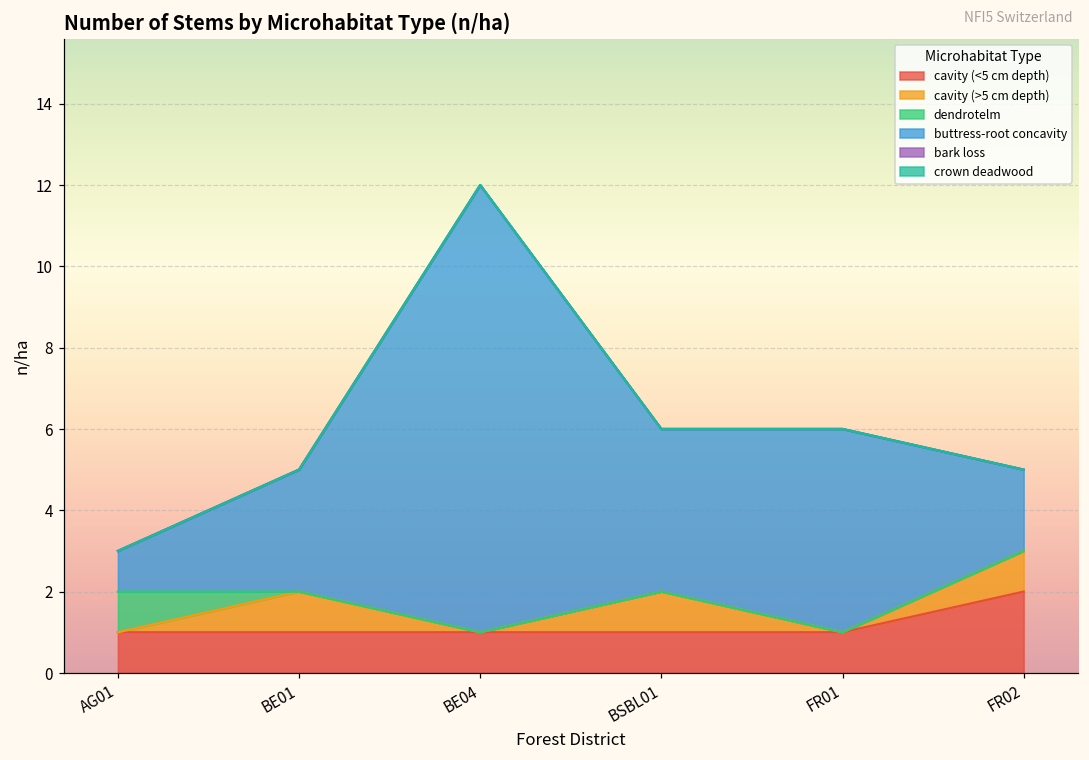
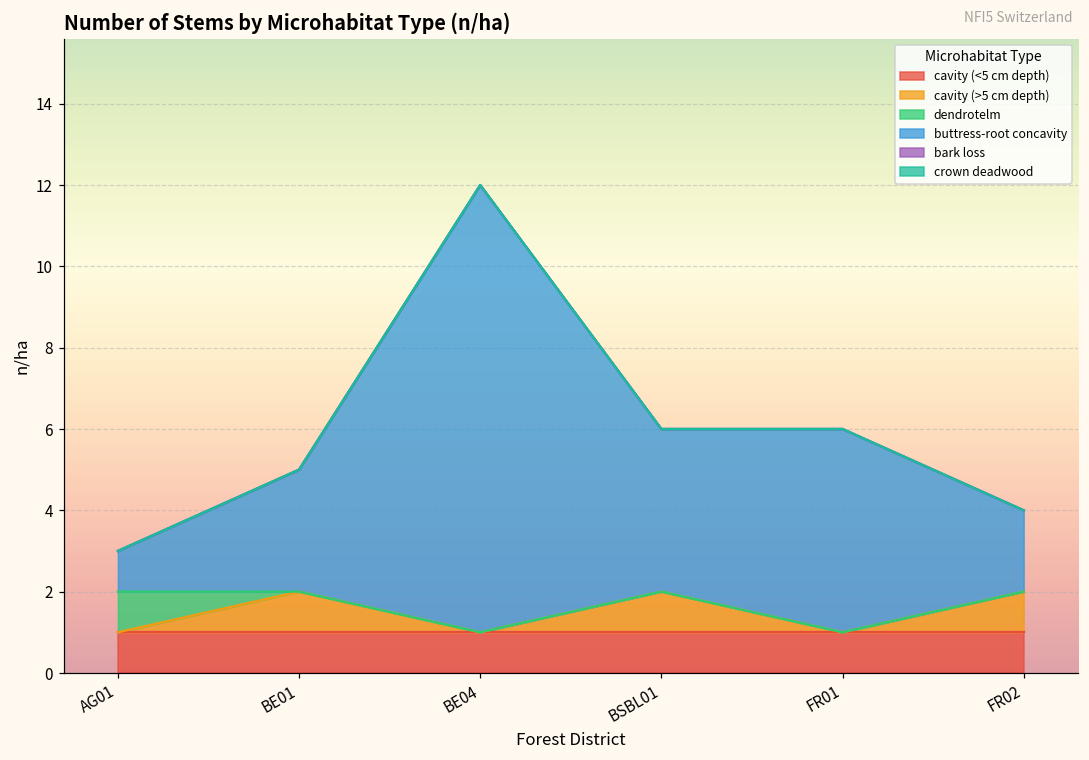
  {
    "cavity (<5 cm depth)": {
      "BE01": 1,
      "BSBL01": 1,
-     "FR02": 2
+     "FR02": 1
    }
  }
